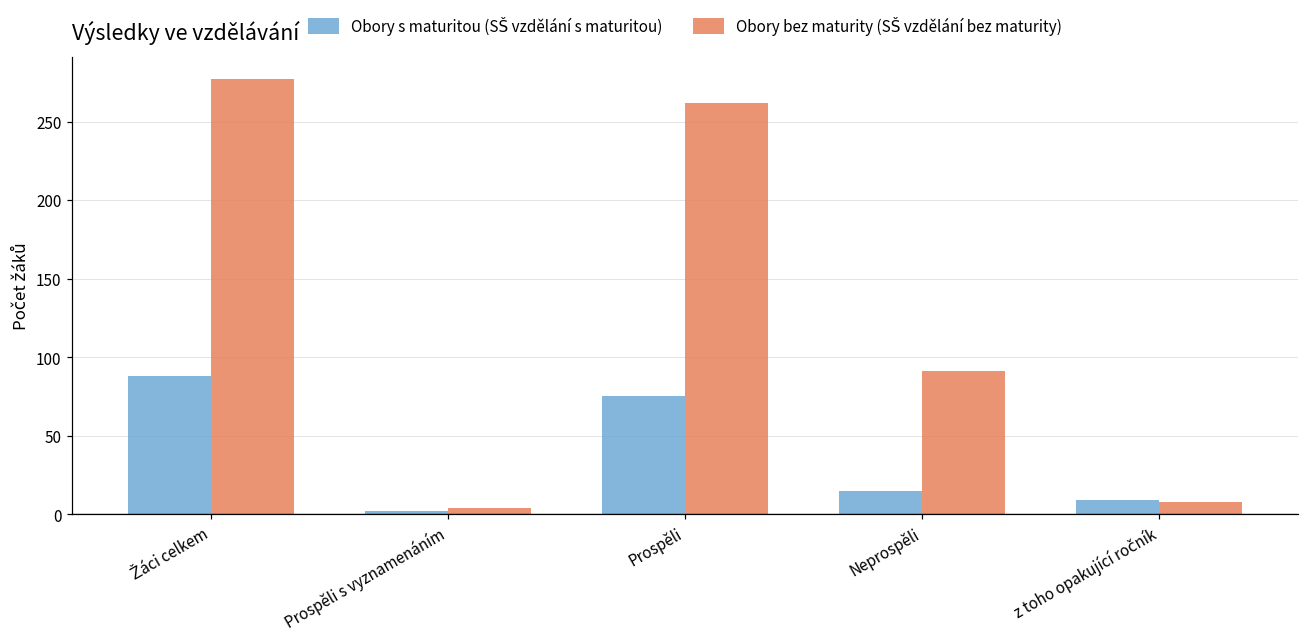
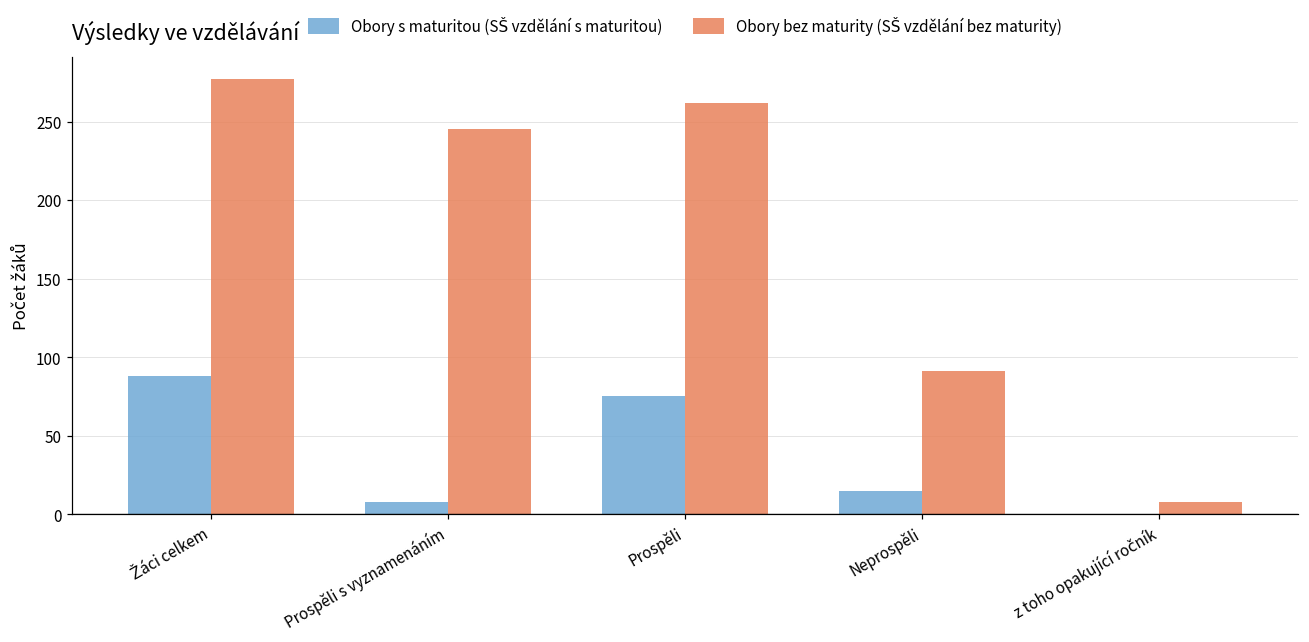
  {
    "Obory s maturitou (SŠ vzdělání s maturitou)": {
      "Žáci celkem": 88,
-     "Prospěli s vyznamenáním": 2,
+     "Prospěli s vyznamenáním": 8,
      "Prospěli": 75,
      "Neprospěli": 15,
-     "z toho opakující ročník": 9
+     "z toho opakující ročník": 0
    },
    "Obory bez maturity (SŠ vzdělání bez maturity)": {
      "Žáci celkem": 277,
-     "Prospěli s vyznamenáním": 4,
+     "Prospěli s vyznamenáním": 245,
      "Prospěli": 262,
      "Neprospěli": 91,
      "z toho opakující ročník": 8
    }
  }
